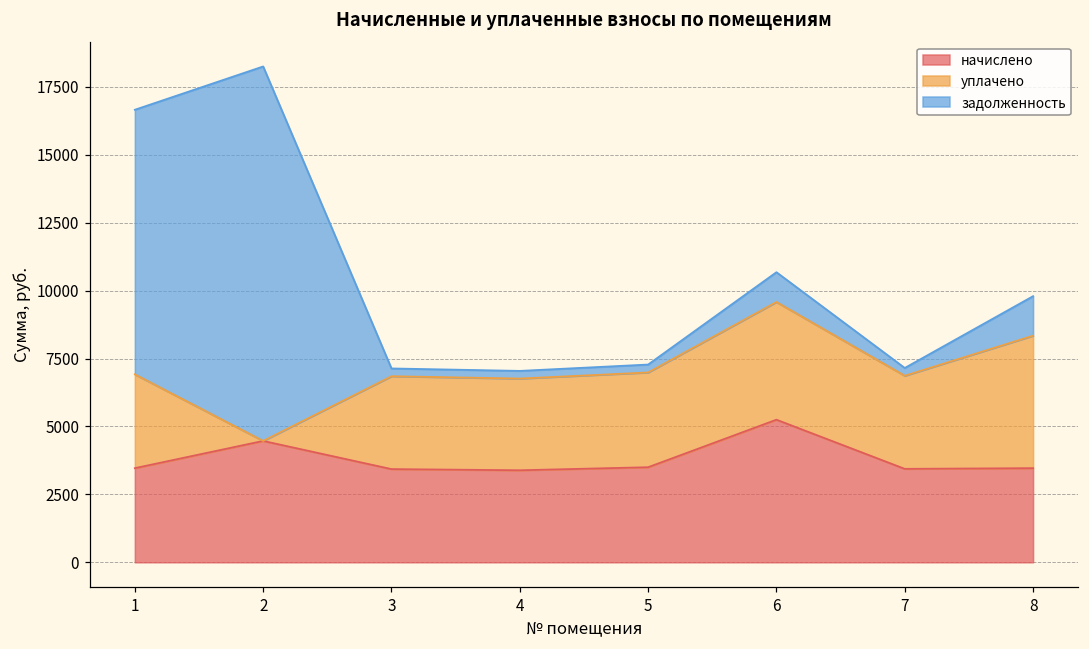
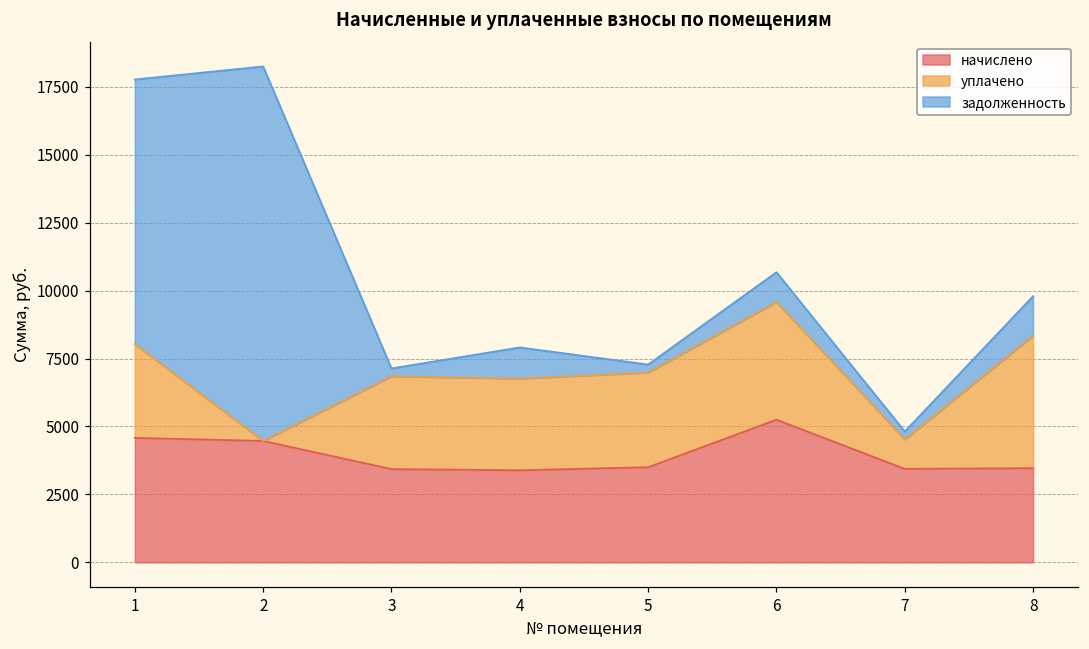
  {
    "начислено": {
-     "1": 3500,
+     "1": 4600,
      "3": 3400,
      "4": 3400,
      "5": 3500,
      "6": 5200,
      "7": 3400,
      "8": 3500
    },
    "уплачено": {
      "1": 3500,
      "3": 3400,
      "4": 3400,
      "5": 3500,
      "6": 4300,
-     "7": 3400,
+     "7": 1100,
      "8": 4900
    },
    "задолженность": {
      "1": 9700,
      "2": 13800,
      "3": 300,
-     "4": 300,
+     "4": 1100,
      "5": 300,
      "6": 1100,
      "7": 300,
      "8": 1500
    }
  }
